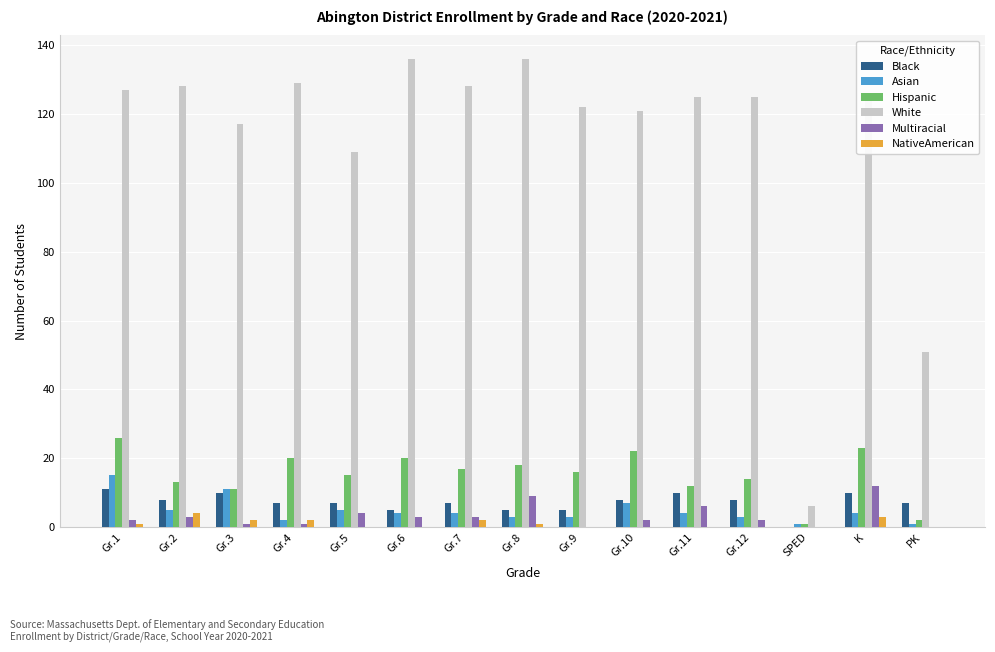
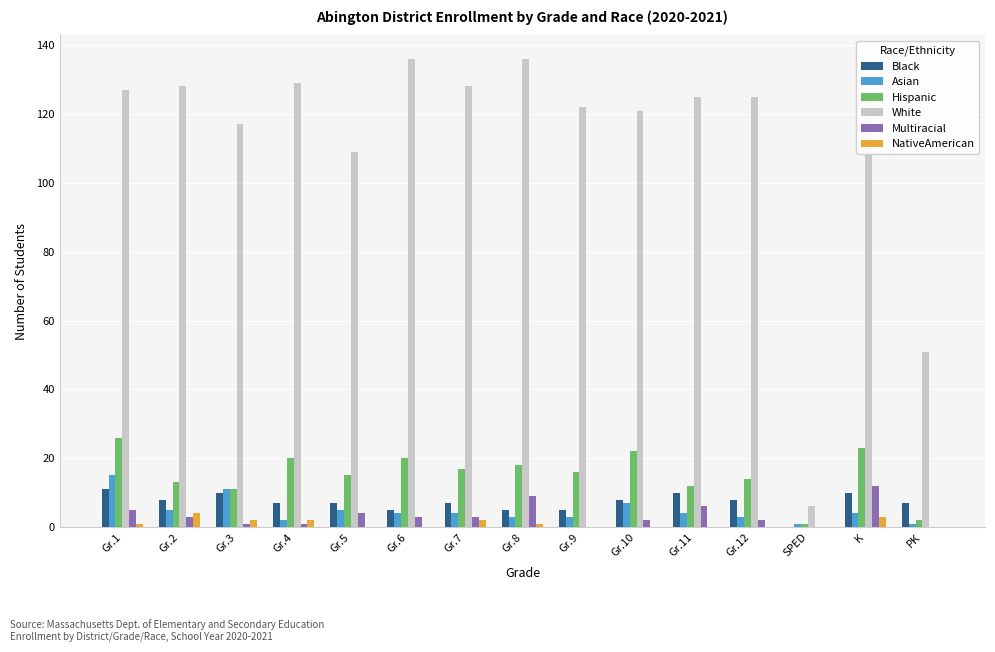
  {
    "Black": {
      "Gr.1": 11,
      "Gr.2": 8,
      "Gr.3": 10,
      "Gr.4": 7,
      "Gr.5": 7,
      "Gr.6": 5,
      "Gr.7": 7,
      "Gr.8": 5,
      "Gr.9": 5,
      "Gr.10": 8,
      "Gr.11": 10,
      "Gr.12": 8,
      "SPED": 0,
      "K": 10,
      "PK": 7
    },
    "Asian": {
      "Gr.1": 15,
      "Gr.2": 5,
      "Gr.3": 11,
      "Gr.4": 2,
      "Gr.5": 5,
      "Gr.6": 4,
      "Gr.7": 4,
      "Gr.8": 3,
      "Gr.9": 3,
      "Gr.10": 7,
      "Gr.11": 4,
      "Gr.12": 3,
      "SPED": 1,
      "K": 4,
      "PK": 1
    },
    "Hispanic": {
      "Gr.1": 26,
      "Gr.2": 13,
      "Gr.3": 11,
      "Gr.4": 20,
      "Gr.5": 15,
      "Gr.6": 20,
      "Gr.7": 17,
      "Gr.8": 18,
      "Gr.9": 16,
      "Gr.10": 22,
      "Gr.11": 12,
      "Gr.12": 14,
      "SPED": 1,
      "K": 23,
      "PK": 2
    },
    "White": {
      "Gr.1": 127,
      "Gr.2": 128,
      "Gr.3": 117,
      "Gr.4": 129,
      "Gr.5": 109,
      "Gr.6": 136,
      "Gr.7": 128,
      "Gr.8": 136,
      "Gr.9": 122,
      "Gr.10": 121,
      "Gr.11": 125,
      "Gr.12": 125,
      "SPED": 6,
      "PK": 51
    },
    "Multiracial": {
-     "Gr.1": 2,
+     "Gr.1": 5,
      "Gr.2": 3,
      "Gr.3": 1,
      "Gr.4": 1,
      "Gr.5": 4,
      "Gr.6": 3,
      "Gr.7": 3,
      "Gr.8": 9,
      "Gr.9": 0,
      "Gr.10": 2,
      "Gr.11": 6,
      "Gr.12": 2,
      "SPED": 0,
      "K": 12,
      "PK": 0
    },
    "NativeAmerican": {
      "Gr.1": 1,
      "Gr.2": 4,
      "Gr.3": 2,
      "Gr.4": 2,
      "Gr.5": 0,
      "Gr.6": 0,
      "Gr.7": 2,
      "Gr.8": 1,
      "Gr.9": 0,
      "Gr.10": 0,
      "Gr.11": 0,
      "Gr.12": 0,
      "SPED": 0,
      "K": 3,
      "PK": 0
    }
  }
